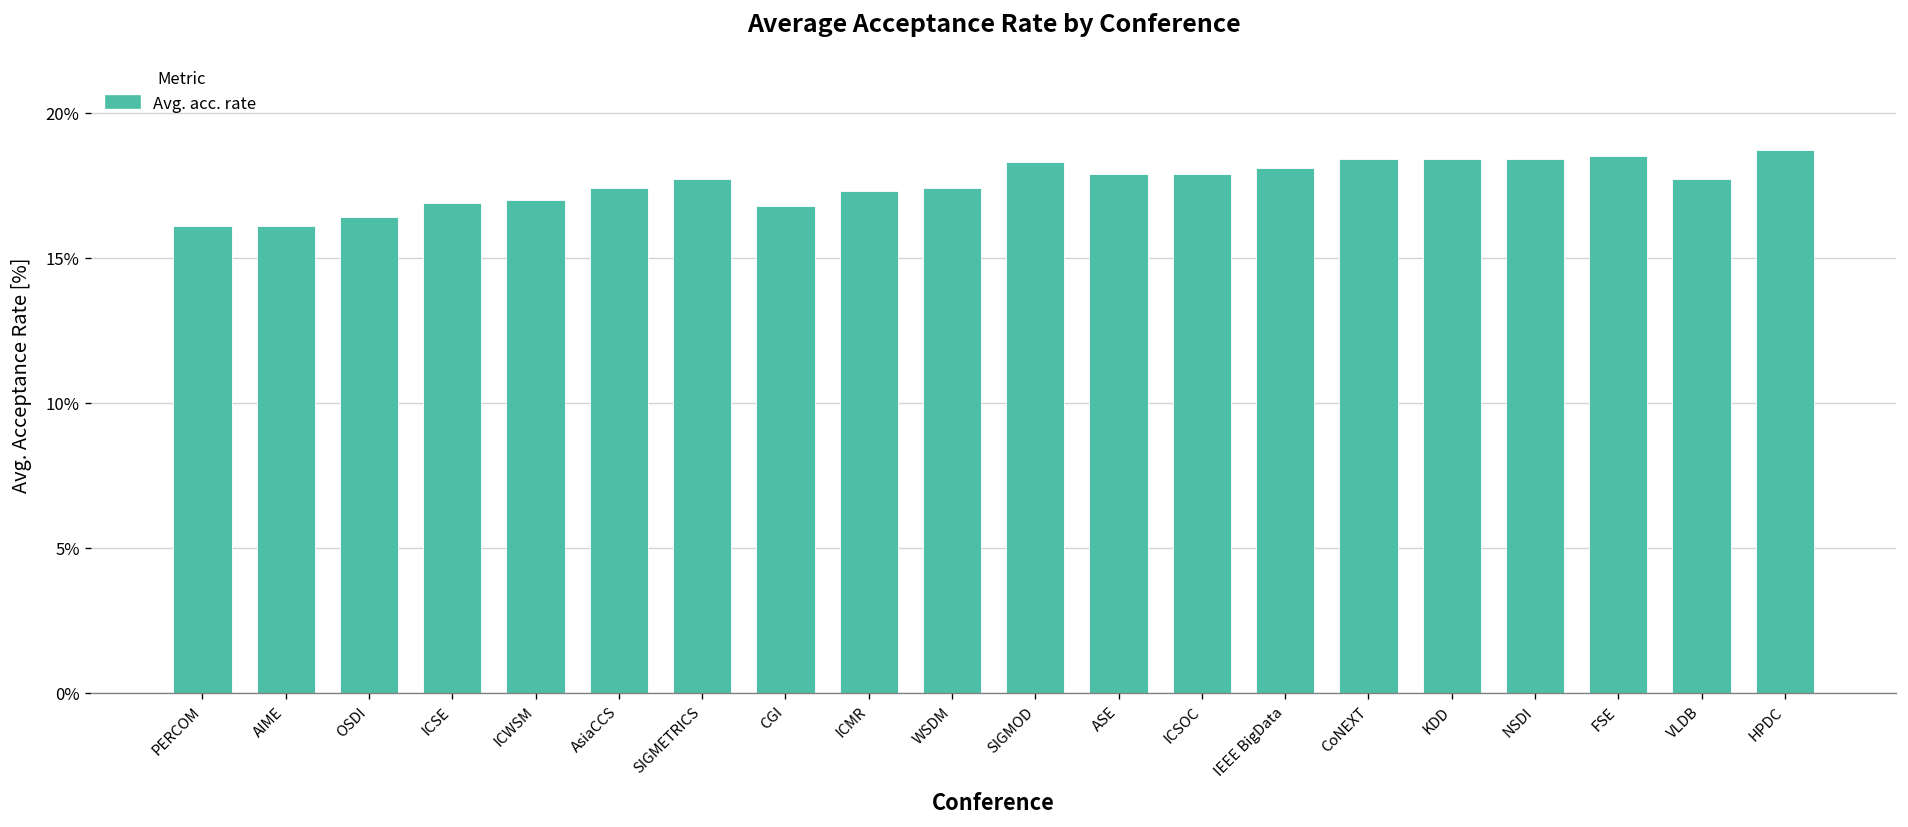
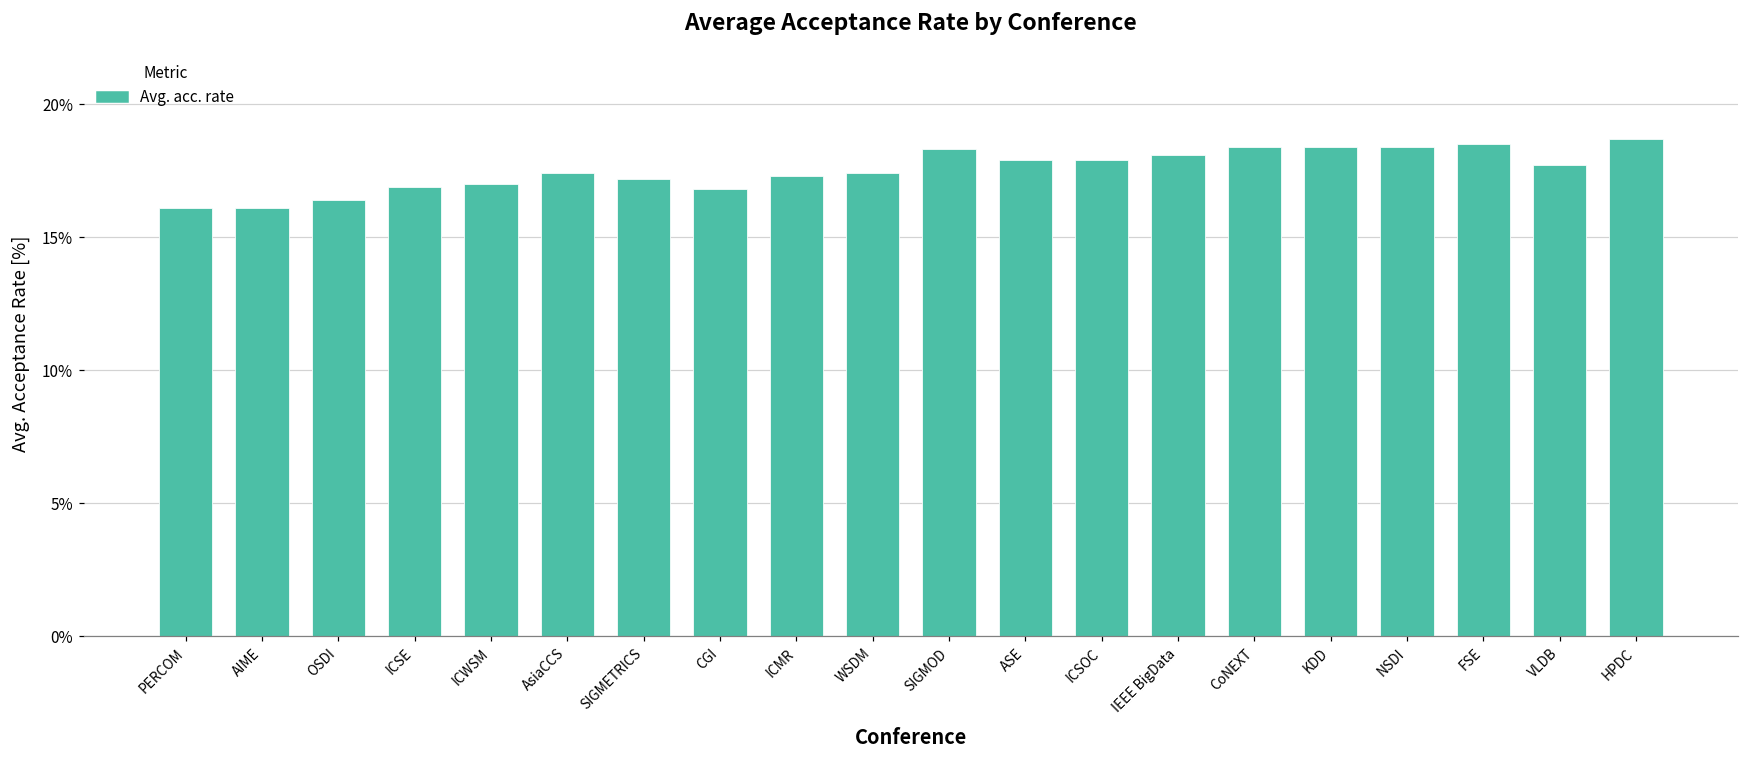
  {
    "PERCOM": "16.1%",
    "AIME": "16.1%",
    "OSDI": "16.4%",
    "ICSE": "16.9%",
    "ICWSM": "17.0%",
    "AsiaCCS": "17.4%",
-   "SIGMETRICS": "17.7%",
+   "SIGMETRICS": "17.2%",
    "CGI": "16.8%",
    "ICMR": "17.3%",
    "WSDM": "17.4%",
    "SIGMOD": "18.3%",
    "ASE": "17.9%",
    "ICSOC": "17.9%",
    "IEEE BigData": "18.1%",
    "CoNEXT": "18.4%",
    "KDD": "18.4%",
    "NSDI": "18.4%",
    "FSE": "18.5%",
    "VLDB": "17.7%",
    "HPDC": "18.7%"
  }
